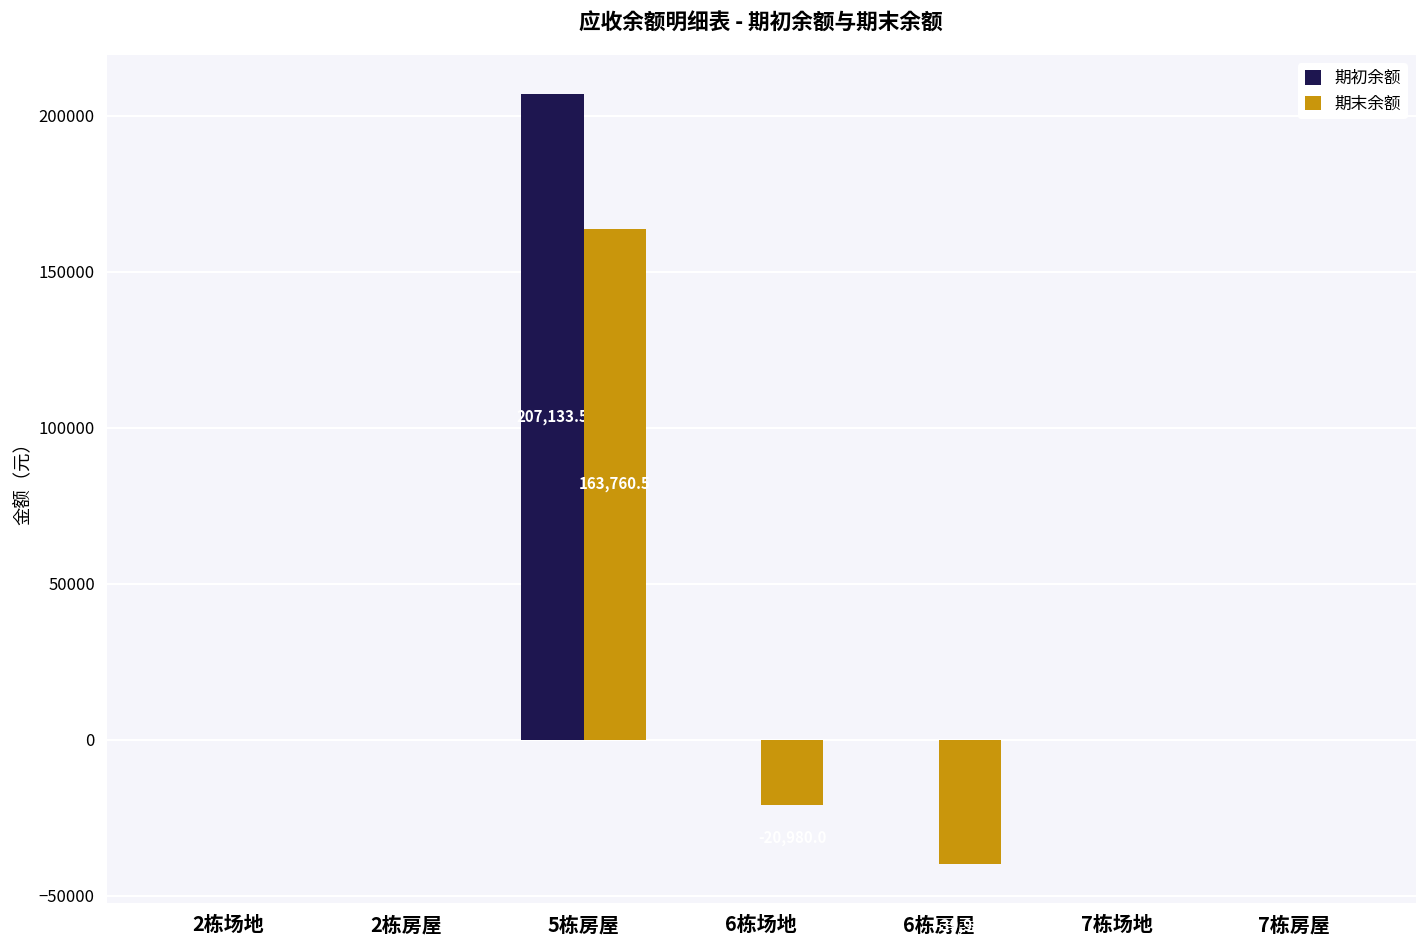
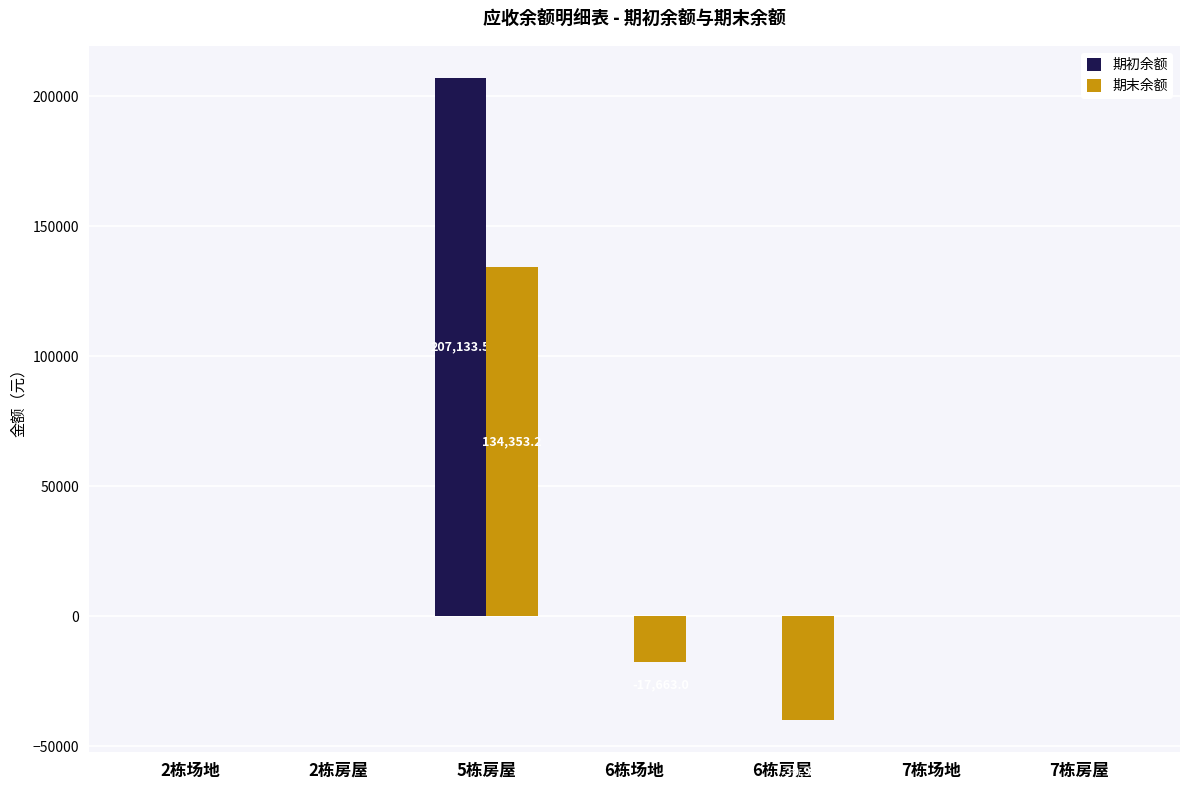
  {
    "期初余额": {
      "5栋房屋": "207,133.5"
    },
    "期末余额": {
-     "5栋房屋": "163,760.5",
-     "6栋场地": "-21000"
+     "5栋房屋": "134,353.2",
+     "6栋场地": "-18000"
    }
  }
